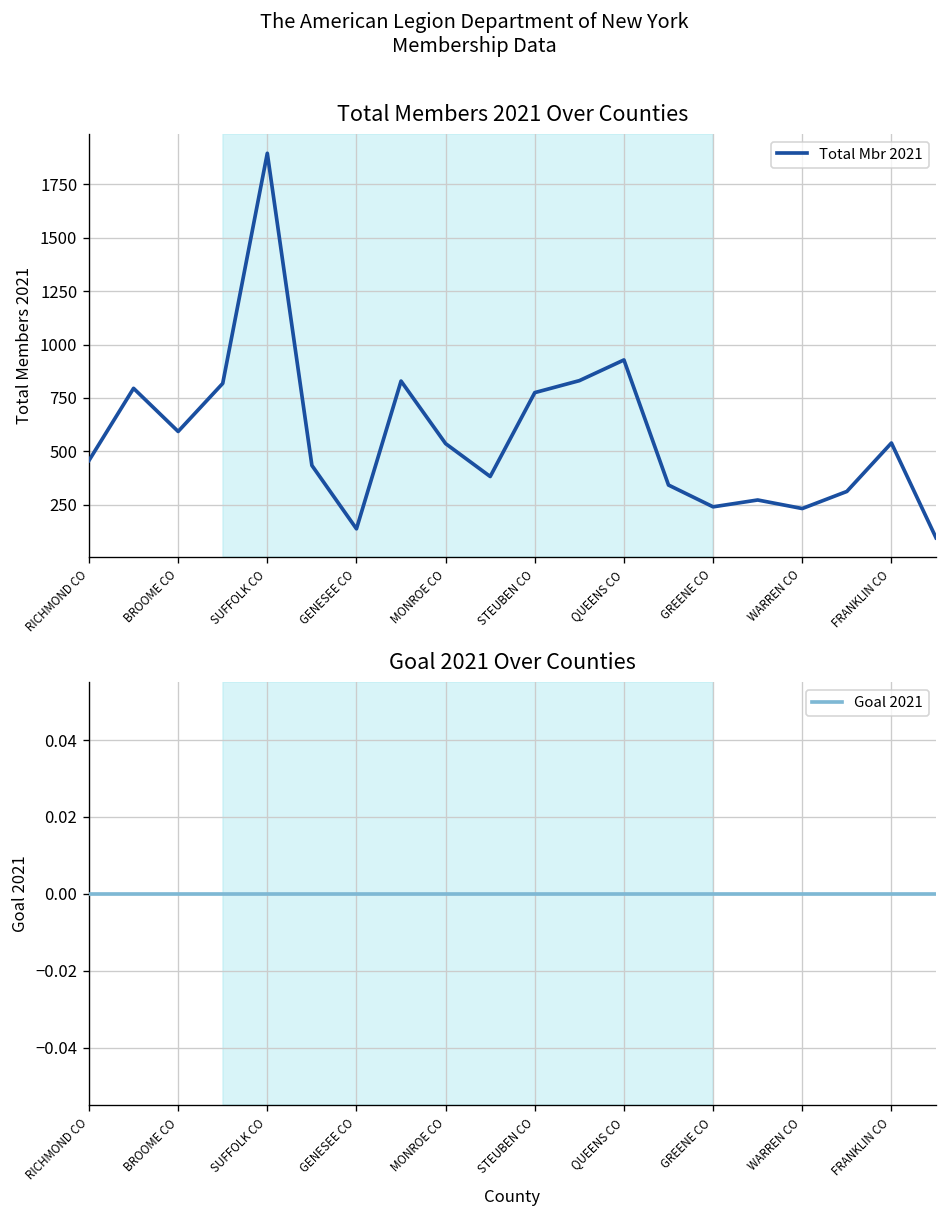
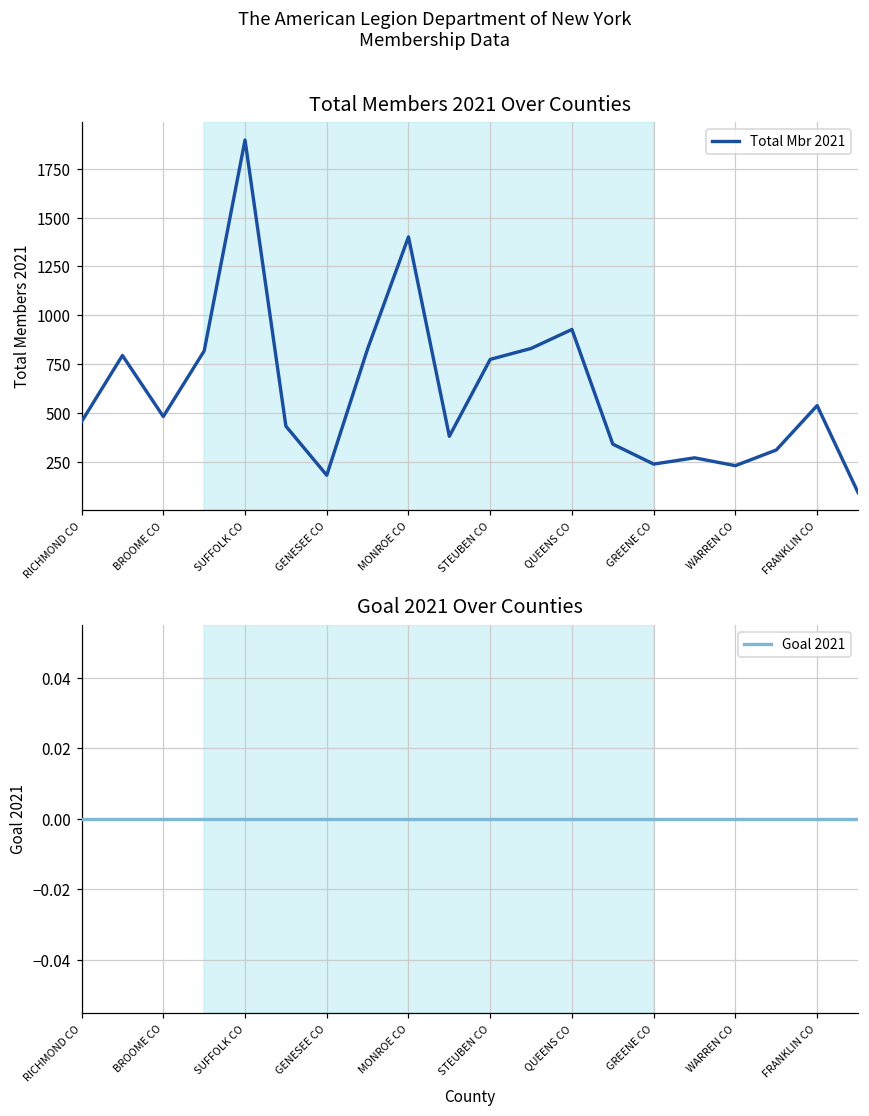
  {
    "Total Members 2021 Over Counties": {
      "RICHMOND CO": 460,
-     "BROOME CO": 590,
+     "BROOME CO": 480,
      "SUFFOLK CO": 1900,
-     "GENESEE CO": 140,
-     "MONROE CO": 540,
+     "GENESEE CO": 180,
+     "MONROE CO": 1400,
      "STEUBEN CO": 780,
      "QUEENS CO": 930,
      "GREENE CO": 240,
      "WARREN CO": 230,
      "FRANKLIN CO": 540
    },
    "Goal 2021 Over Counties": {
      "RICHMOND CO": 0.000,
      "BROOME CO": 0.000,
      "SUFFOLK CO": 0.000,
      "GENESEE CO": 0.000,
      "MONROE CO": 0.000,
      "STEUBEN CO": 0.000,
      "QUEENS CO": 0.000,
      "GREENE CO": 0.000,
      "WARREN CO": 0.000,
      "FRANKLIN CO": 0.000
    }
  }
